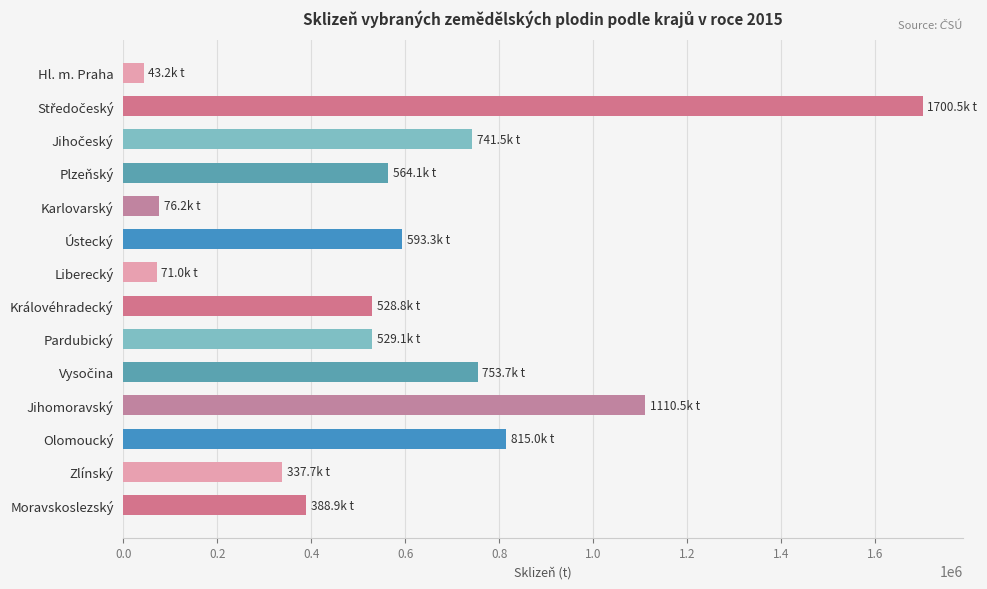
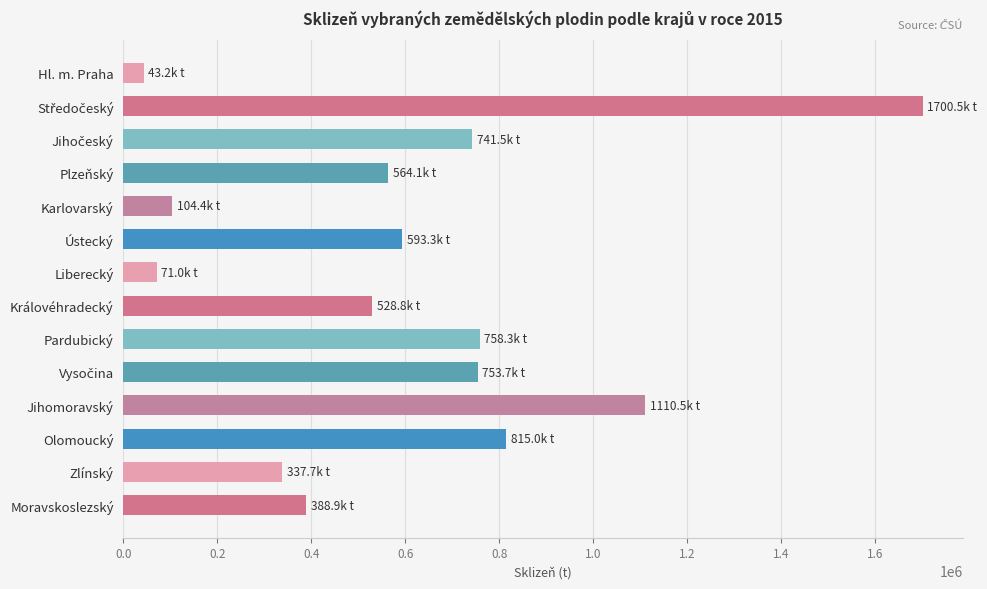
  {
    "Hl. m. Praha": "43.2k",
    "Středočeský": "1700.5k",
    "Jihočeský": "741.5k",
    "Plzeňský": "564.1k",
-   "Karlovarský": "76.2k",
+   "Karlovarský": "104.4k",
    "Ústecký": "593.3k",
    "Liberecký": "71.0k",
    "Královéhradecký": "528.8k",
-   "Pardubický": "529.1k",
+   "Pardubický": "758.3k",
    "Vysočina": "753.7k",
    "Jihomoravský": "1110.5k",
    "Olomoucký": "815.0k",
    "Zlínský": "337.7k",
    "Moravskoslezský": "388.9k"
  }
